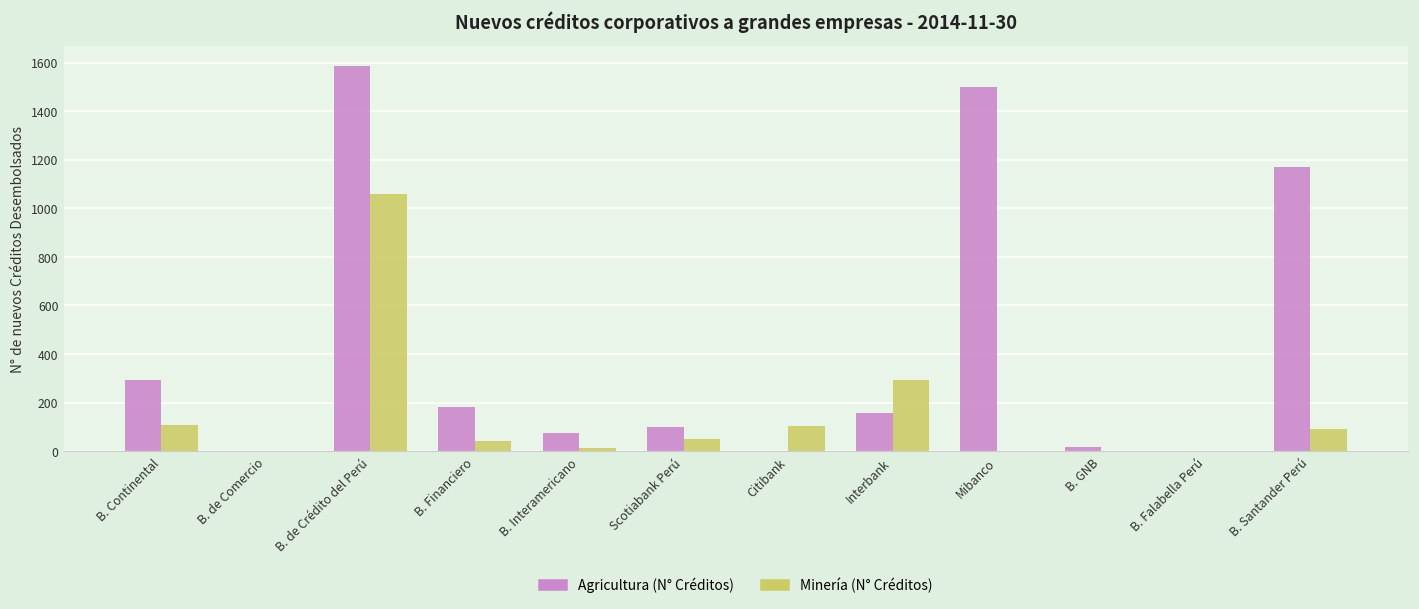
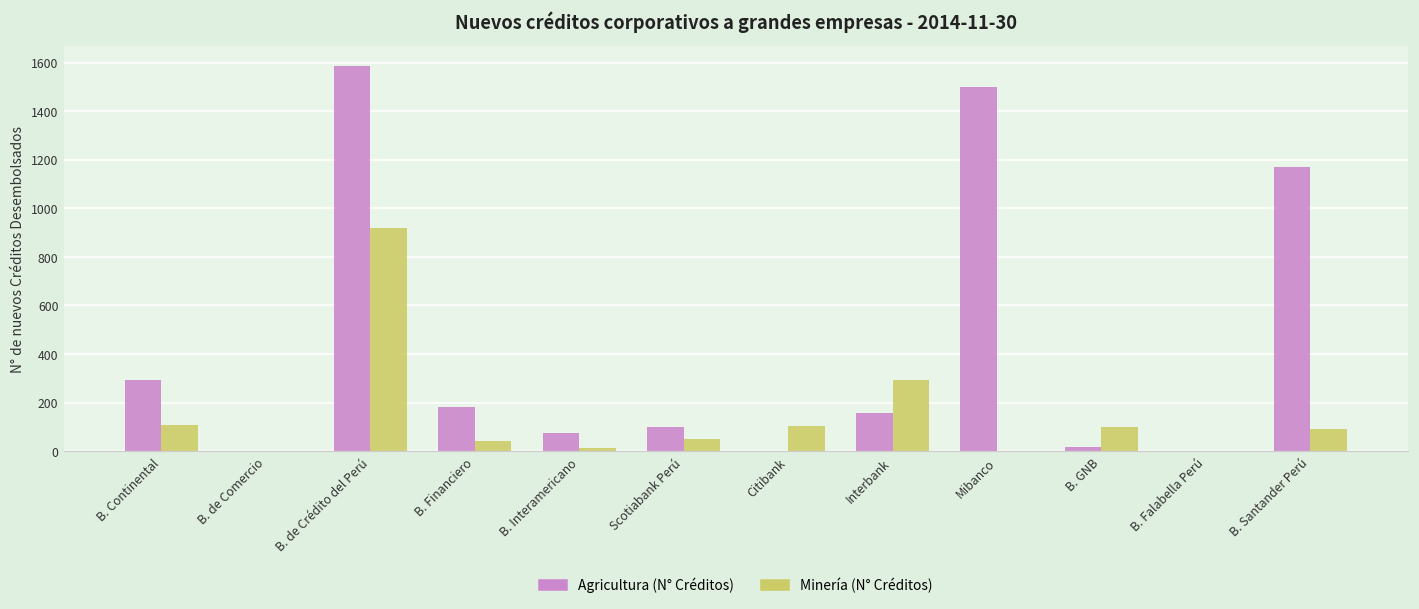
  {
    "Agricultura (N° Créditos)": {
      "B. Continental": 290,
      "B. de Crédito del Perú": 1590,
      "B. Financiero": 180,
      "B. Interamericano": 70,
      "Scotiabank Perú": 100,
      "Citibank": 0,
      "Interbank": 160,
      "Mibanco": 1500,
      "B. GNB": 20,
      "B. Falabella Perú": 0,
      "B. Santander Perú": 1170
    },
    "Minería (N° Créditos)": {
      "B. Continental": 110,
      "B. de Comercio": 0,
-     "B. de Crédito del Perú": 1060,
+     "B. de Crédito del Perú": 920,
      "B. Financiero": 40,
      "Scotiabank Perú": 50,
      "Citibank": 100,
      "Interbank": 290,
      "Mibanco": 0,
-     "B. GNB": 0,
+     "B. GNB": 100,
      "B. Falabella Perú": 0,
      "B. Santander Perú": 90
    }
  }
